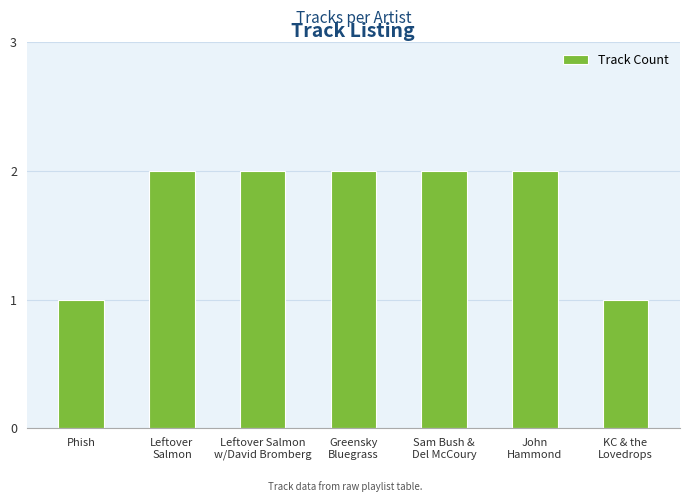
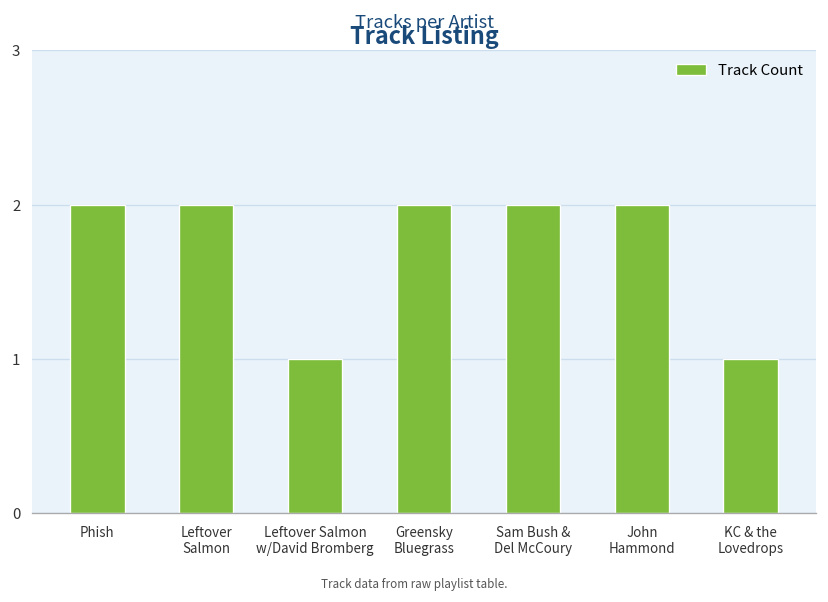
  {
-   "Phish": 1,
+   "Phish": 2,
    "Leftover Salmon": 2,
-   "Leftover Salmon w/David Bromberg": 2,
+   "Leftover Salmon w/David Bromberg": 1,
    "Greensky Bluegrass": 2,
    "Sam Bush & Del McCoury": 2,
    "John Hammond": 2,
    "KC & the Lovedrops": 1
  }
